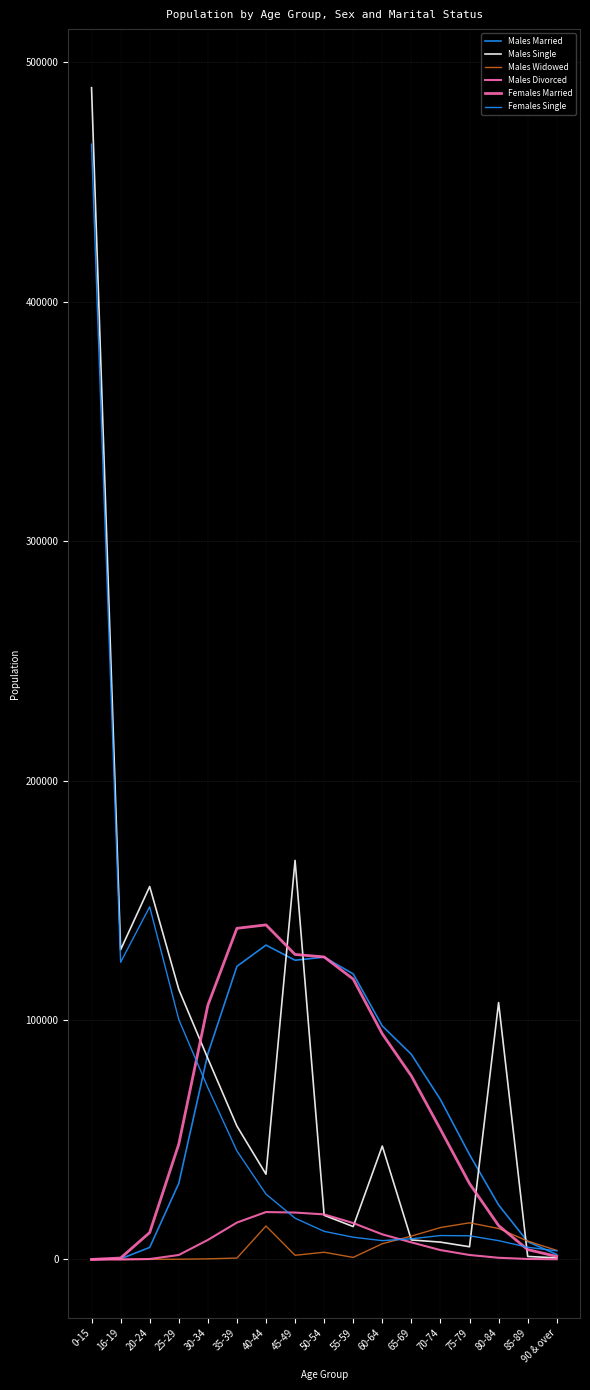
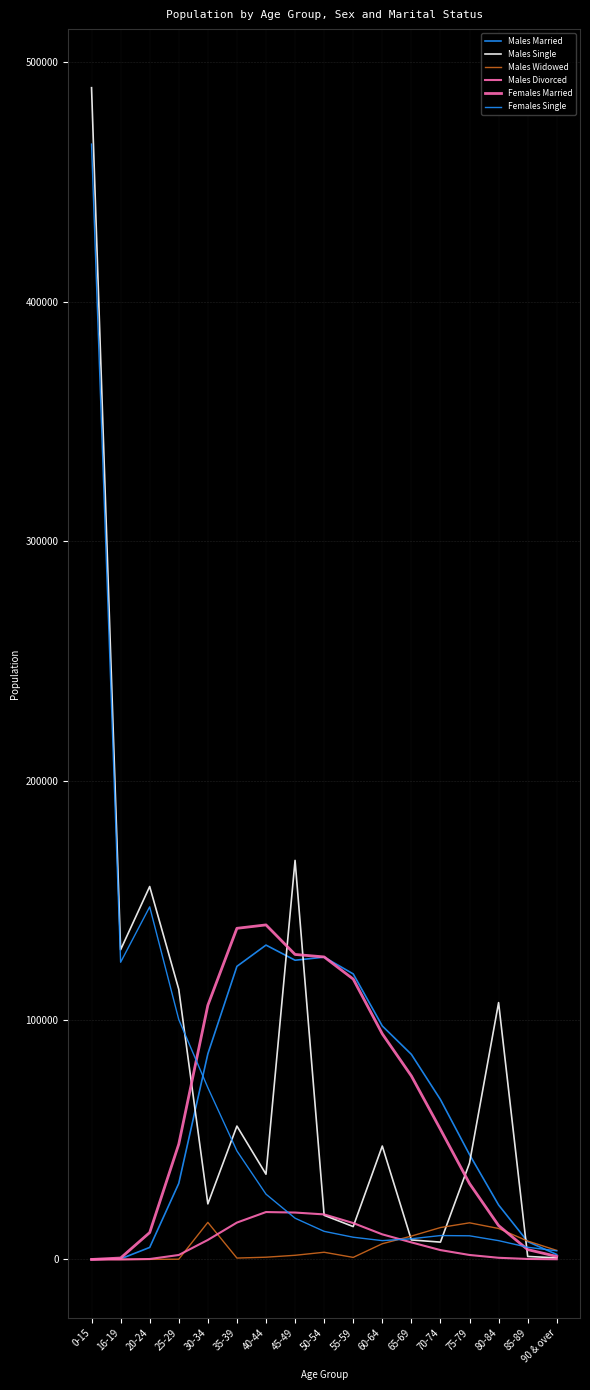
  {
    "Males Single": {
      "0-15": 489000,
      "16-19": 129000,
      "20-24": 156000,
      "25-29": 113000,
-     "30-34": 84000,
+     "30-34": 23000,
      "35-39": 56000,
      "40-44": 36000,
      "45-49": 167000,
      "55-59": 14000,
      "60-64": 47000,
      "70-74": 7000,
-     "75-79": 5000,
+     "75-79": 40000,
      "80-84": 107000
    },
    "Males Widowed": {
      "25-29": 0,
-     "30-34": 0,
+     "30-34": 15000,
      "35-39": 1000,
-     "40-44": 14000,
+     "40-44": 1000,
      "45-49": 2000,
      "50-54": 3000,
      "55-59": 1000,
      "60-64": 7000,
      "65-69": 10000,
      "70-74": 13000,
      "75-79": 15000,
      "80-84": 13000
    }
  }
